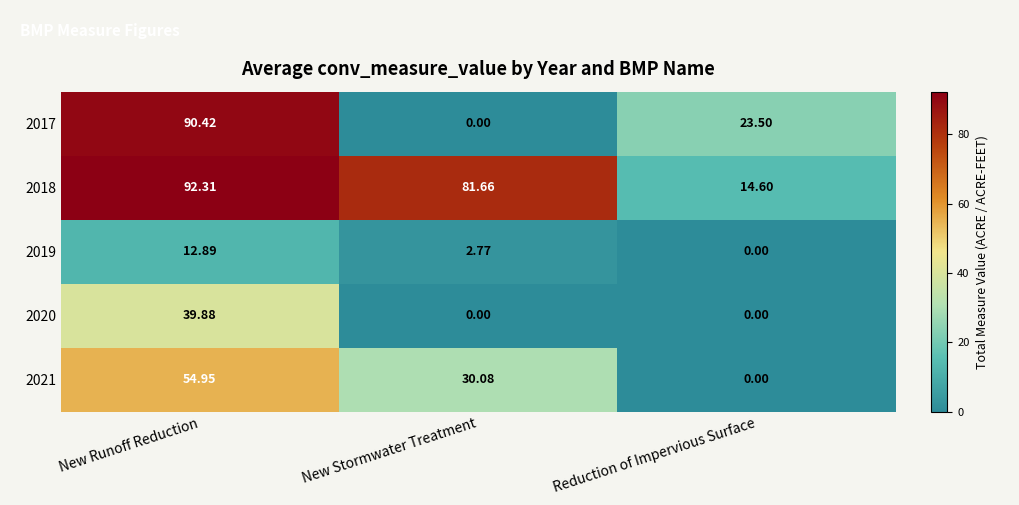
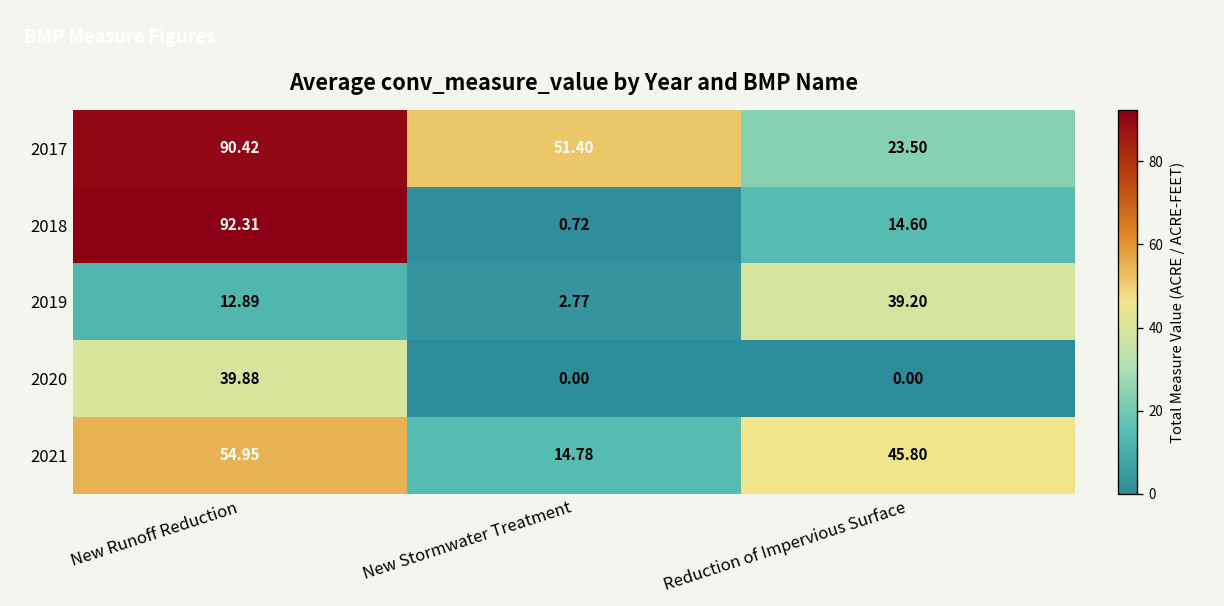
  {
    "2017": {
      "New Runoff Reduction": 90.42,
-     "New Stormwater Treatment": 0.00,
+     "New Stormwater Treatment": 51.40,
      "Reduction of Impervious Surface": 23.50
    },
    "2018": {
      "New Runoff Reduction": 92.31,
-     "New Stormwater Treatment": 81.66,
+     "New Stormwater Treatment": 0.72,
      "Reduction of Impervious Surface": 14.60
    },
    "2019": {
      "New Runoff Reduction": 12.89,
      "New Stormwater Treatment": 2.77,
-     "Reduction of Impervious Surface": 0.00
+     "Reduction of Impervious Surface": 39.20
    },
    "2020": {
      "New Runoff Reduction": 39.88,
      "New Stormwater Treatment": 0.00,
      "Reduction of Impervious Surface": 0.00
    },
    "2021": {
      "New Runoff Reduction": 54.95,
-     "New Stormwater Treatment": 30.08,
-     "Reduction of Impervious Surface": 0.00
+     "New Stormwater Treatment": 14.78,
+     "Reduction of Impervious Surface": 45.80
    }
  }
